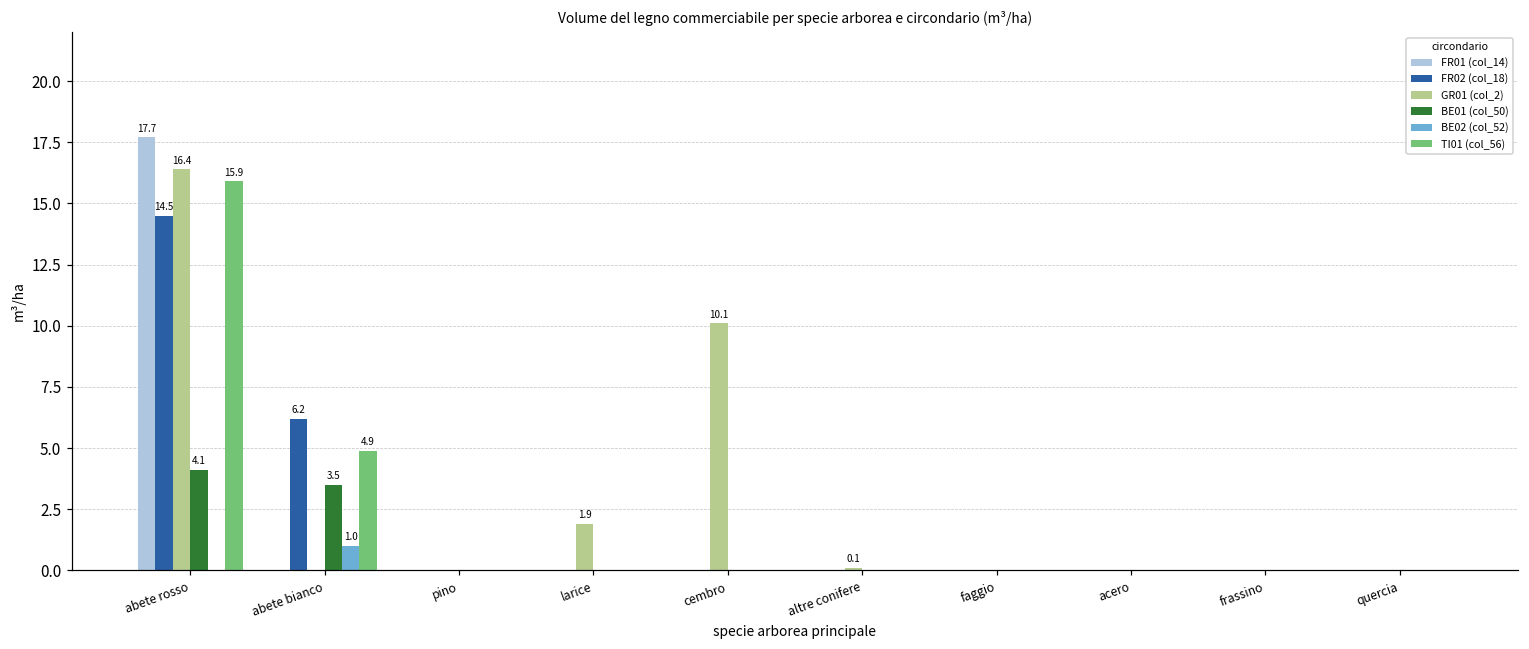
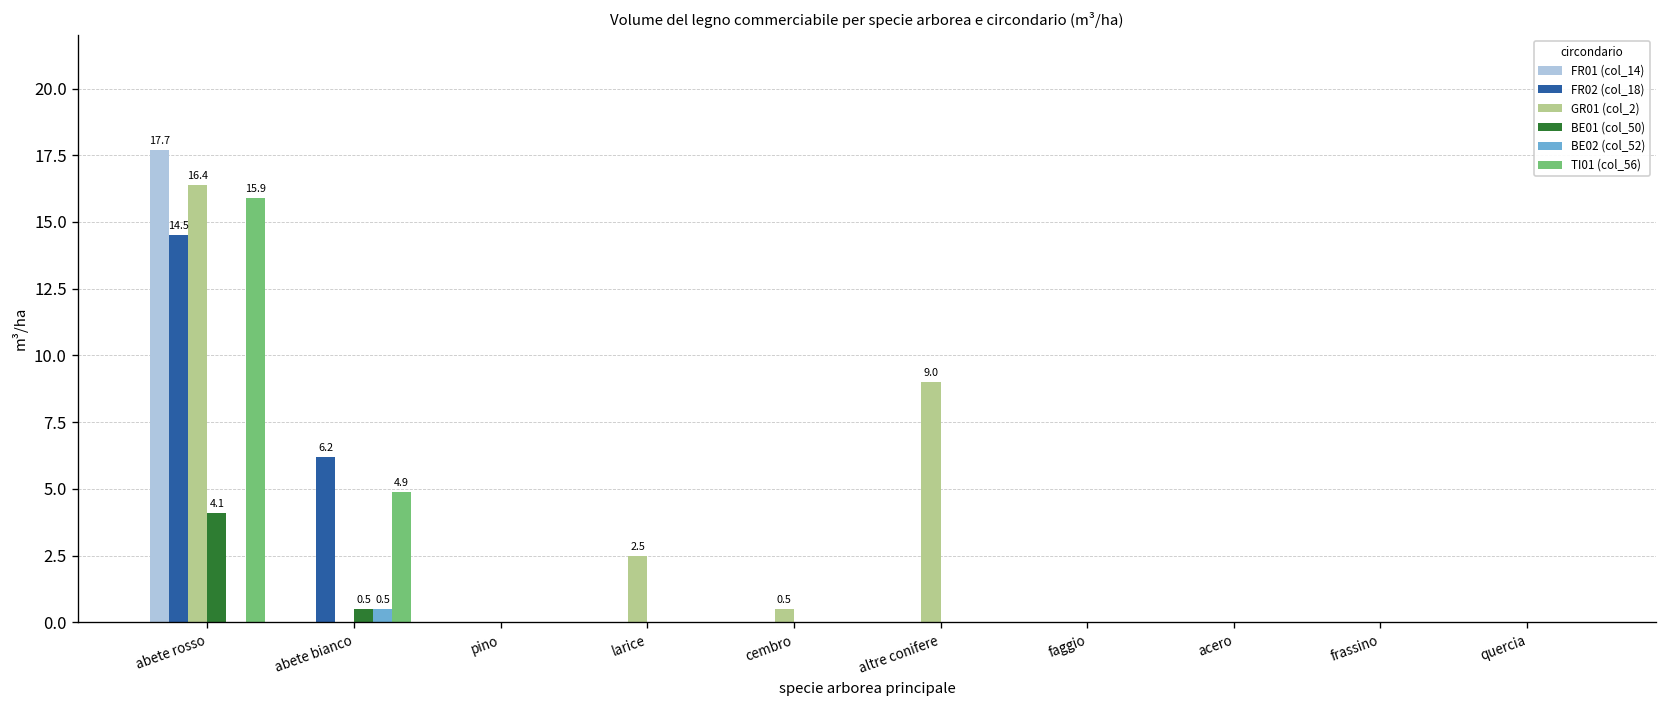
  {
    "FR01 (col_14)": {
      "abete rosso": 17.7
    },
    "FR02 (col_18)": {
      "abete rosso": 14.5,
      "abete bianco": 6.2
    },
    "GR01 (col_2)": {
      "abete rosso": 16.4,
-     "larice": 1.9,
-     "cembro": 10.1,
-     "altre conifere": 0.1
+     "larice": 2.5,
+     "cembro": 0.5,
+     "altre conifere": 9.0
    },
    "BE01 (col_50)": {
      "abete rosso": 4.1,
-     "abete bianco": 3.5
+     "abete bianco": 0.5
    },
    "BE02 (col_52)": {
-     "abete bianco": 1.0
+     "abete bianco": 0.5
    },
    "TI01 (col_56)": {
      "abete rosso": 15.9,
      "abete bianco": 4.9
    }
  }
